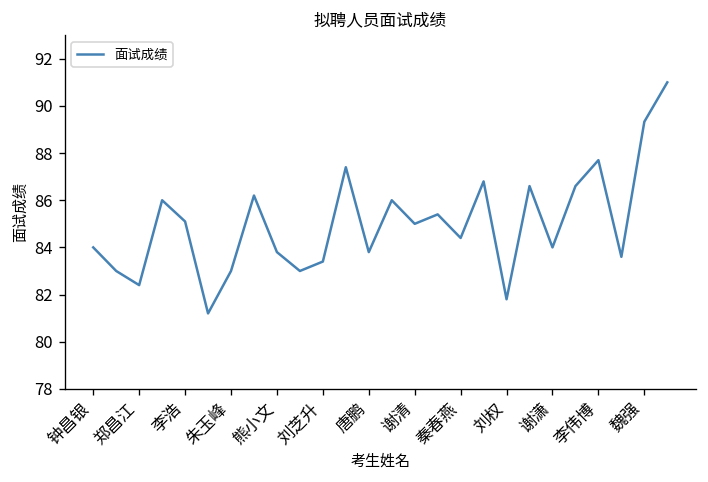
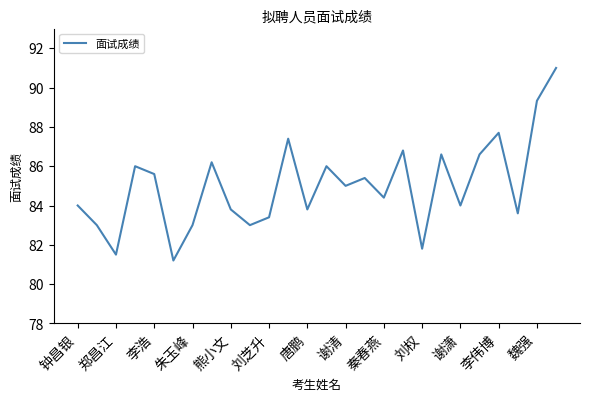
  {
    "钟昌银": 84.0,
-   "郑昌江": 82.4,
-   "李浩": 85.1,
+   "郑昌江": 81.5,
+   "李浩": 85.6,
    "朱玉峰": 83.0,
    "熊小文": 83.8,
    "刘芝升": 83.4,
    "唐鹏": 83.8,
    "谢清": 85.0,
    "秦春燕": 84.4,
    "刘权": 81.8,
    "谢潇": 84.0,
    "李伟博": 87.7,
    "魏强": 89.3
  }
